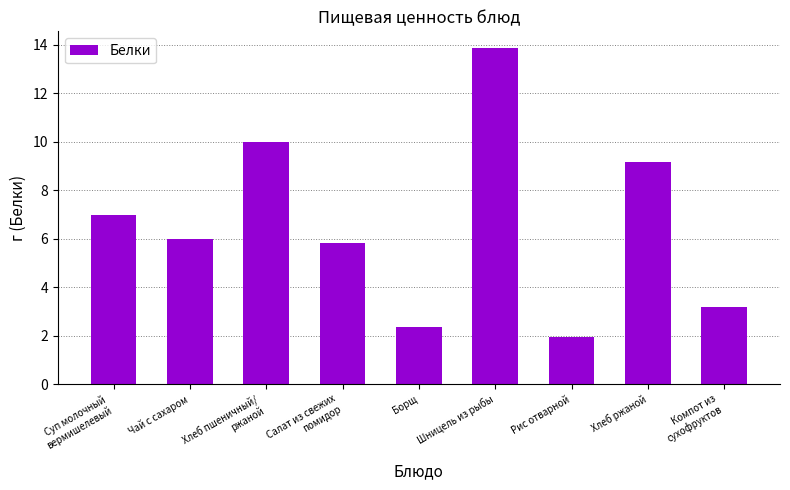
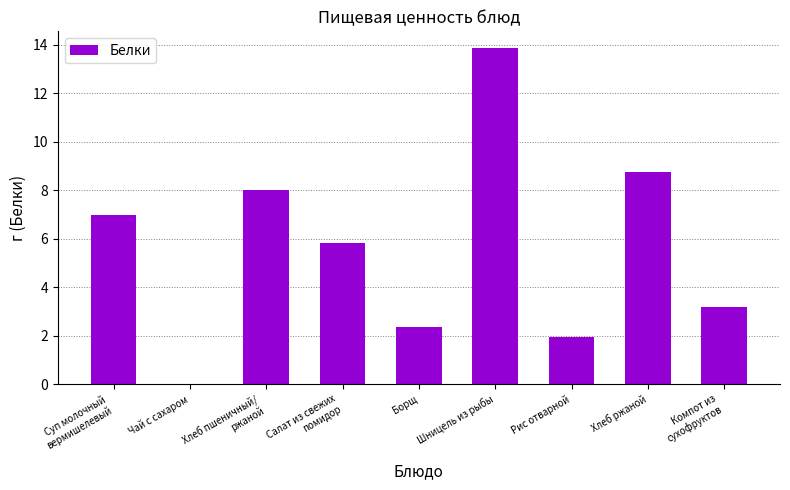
  {
    "Суп молочный вермишелевый": 7.0,
-   "Чай с сахаром": 6,
-   "Хлеб пшеничный/ ржаной": 10,
+   "Чай с сахаром": 0,
+   "Хлеб пшеничный/ ржаной": 8,
    "Салат из свежих помидор": 5.8,
    "Борщ": 2.3,
    "Шницель из рыбы": 13.9,
    "Рис отварной": 1.9,
-   "Хлеб ржаной": 9.2,
+   "Хлеб ржаной": 8.8,
    "Компот из сухофруктов": 3.2
  }
